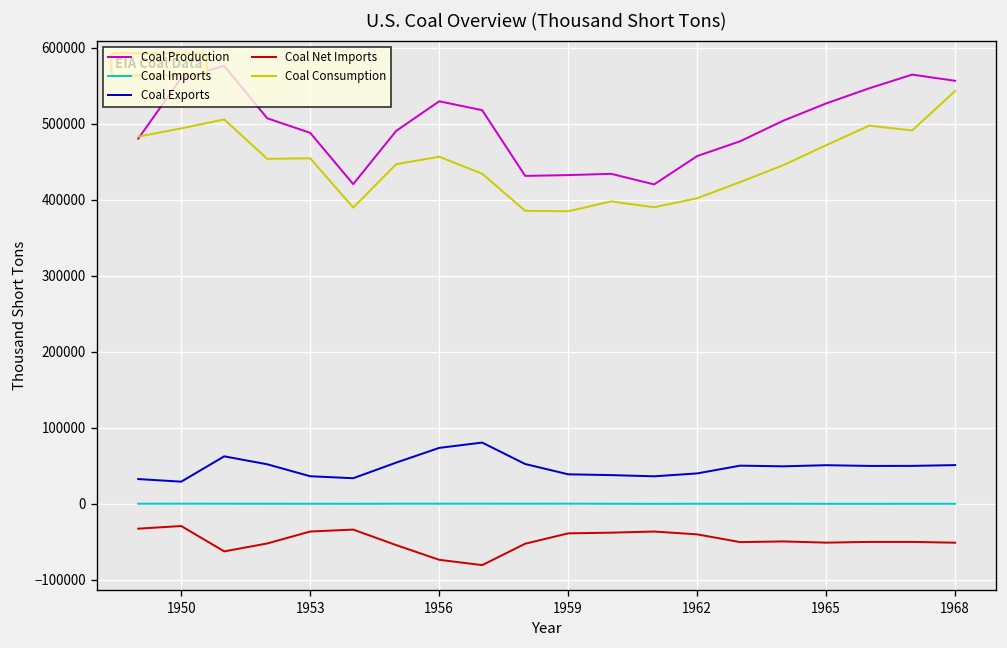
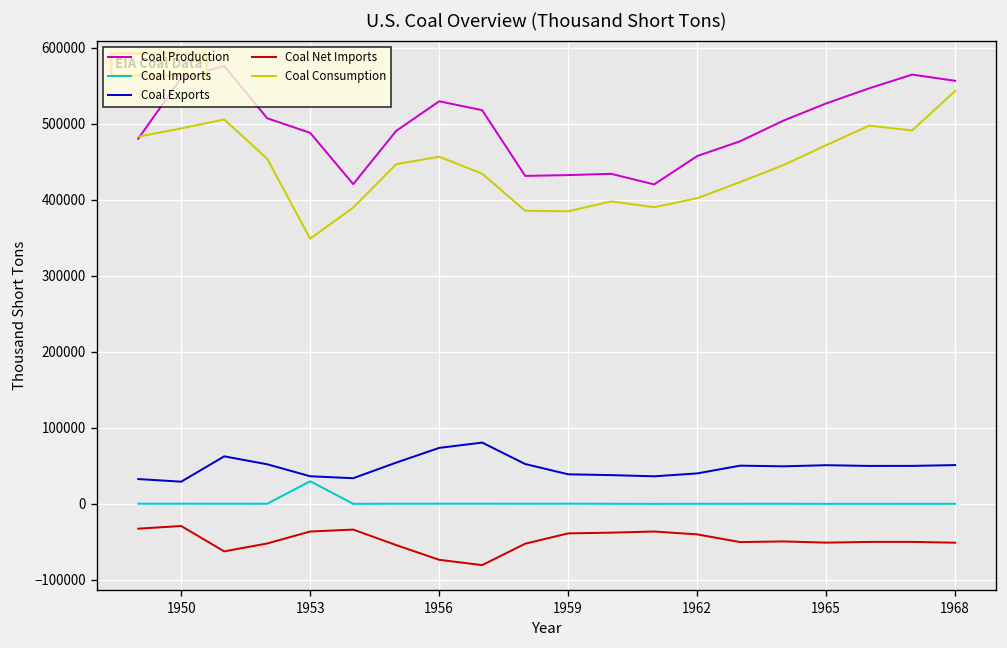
  {
    "Coal Production": {
      "1953": 490000,
      "1956": 530000,
      "1959": 430000,
      "1962": 460000,
      "1965": 530000,
      "1968": 560000
    },
    "Coal Imports": {
      "1950": 0,
-     "1953": 0,
+     "1953": 30000,
      "1956": 0,
      "1959": 0,
      "1962": 0,
      "1965": 0,
      "1968": 0
    },
    "Coal Exports": {
      "1950": 30000,
      "1953": 40000,
      "1956": 70000,
      "1959": 40000,
      "1962": 40000,
      "1965": 50000,
      "1968": 50000
    },
    "Coal Net Imports": {
      "1950": -30000,
      "1953": -40000,
      "1956": -70000,
      "1959": -40000,
      "1962": -40000,
      "1965": -50000,
      "1968": -50000
    },
    "Coal Consumption": {
      "1950": 490000,
-     "1953": 450000,
+     "1953": 350000,
      "1956": 460000,
      "1959": 390000,
      "1962": 400000,
      "1965": 470000,
      "1968": 540000
    }
  }
